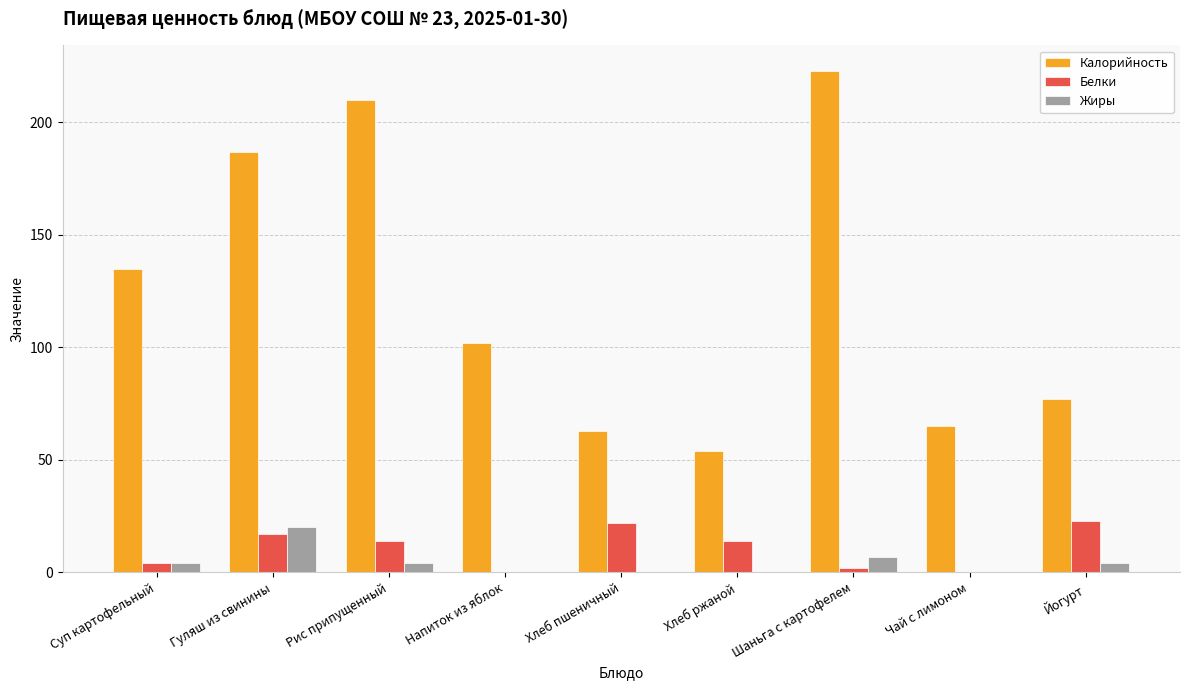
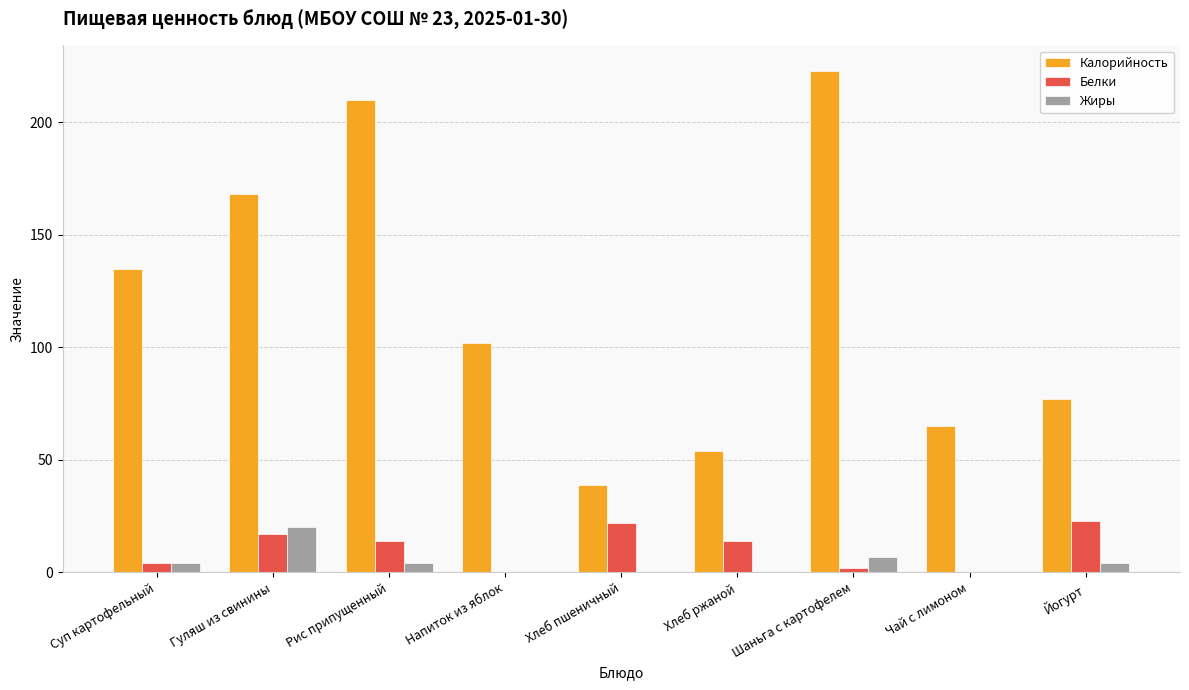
  {
    "Калорийность": {
      "Суп картофельный": 135,
-     "Гуляш из свинины": 187,
+     "Гуляш из свинины": 168,
      "Рис припущенный": 210,
      "Напиток из яблок": 102,
-     "Хлеб пшеничный": 63,
+     "Хлеб пшеничный": 39,
      "Хлеб ржаной": 54,
      "Шаньга с картофелем": 223,
      "Чай с лимоном": 65,
      "Йогурт": 77
    },
    "Белки": {
      "Суп картофельный": 4,
      "Гуляш из свинины": 17,
      "Рис припущенный": 14,
      "Напиток из яблок": 0,
      "Хлеб пшеничный": 22,
      "Хлеб ржаной": 14,
      "Шаньга с картофелем": 2,
      "Чай с лимоном": 0,
      "Йогурт": 23
    },
    "Жиры": {
      "Суп картофельный": 4,
      "Гуляш из свинины": 20,
      "Рис припущенный": 4,
      "Напиток из яблок": 0,
      "Хлеб пшеничный": 0,
      "Хлеб ржаной": 0,
      "Шаньга с картофелем": 7,
      "Чай с лимоном": 0,
      "Йогурт": 4
    }
  }
